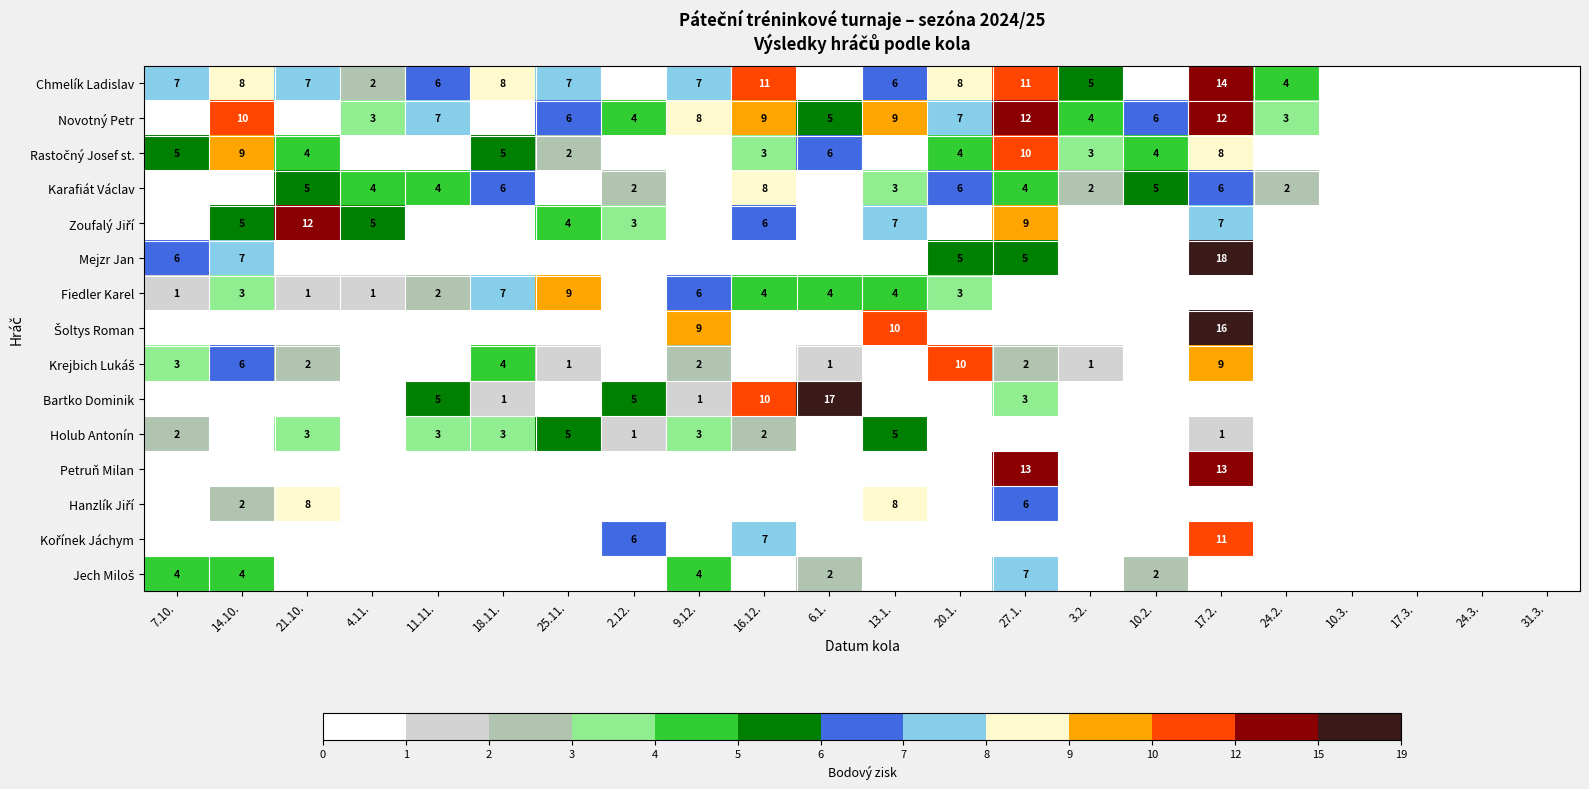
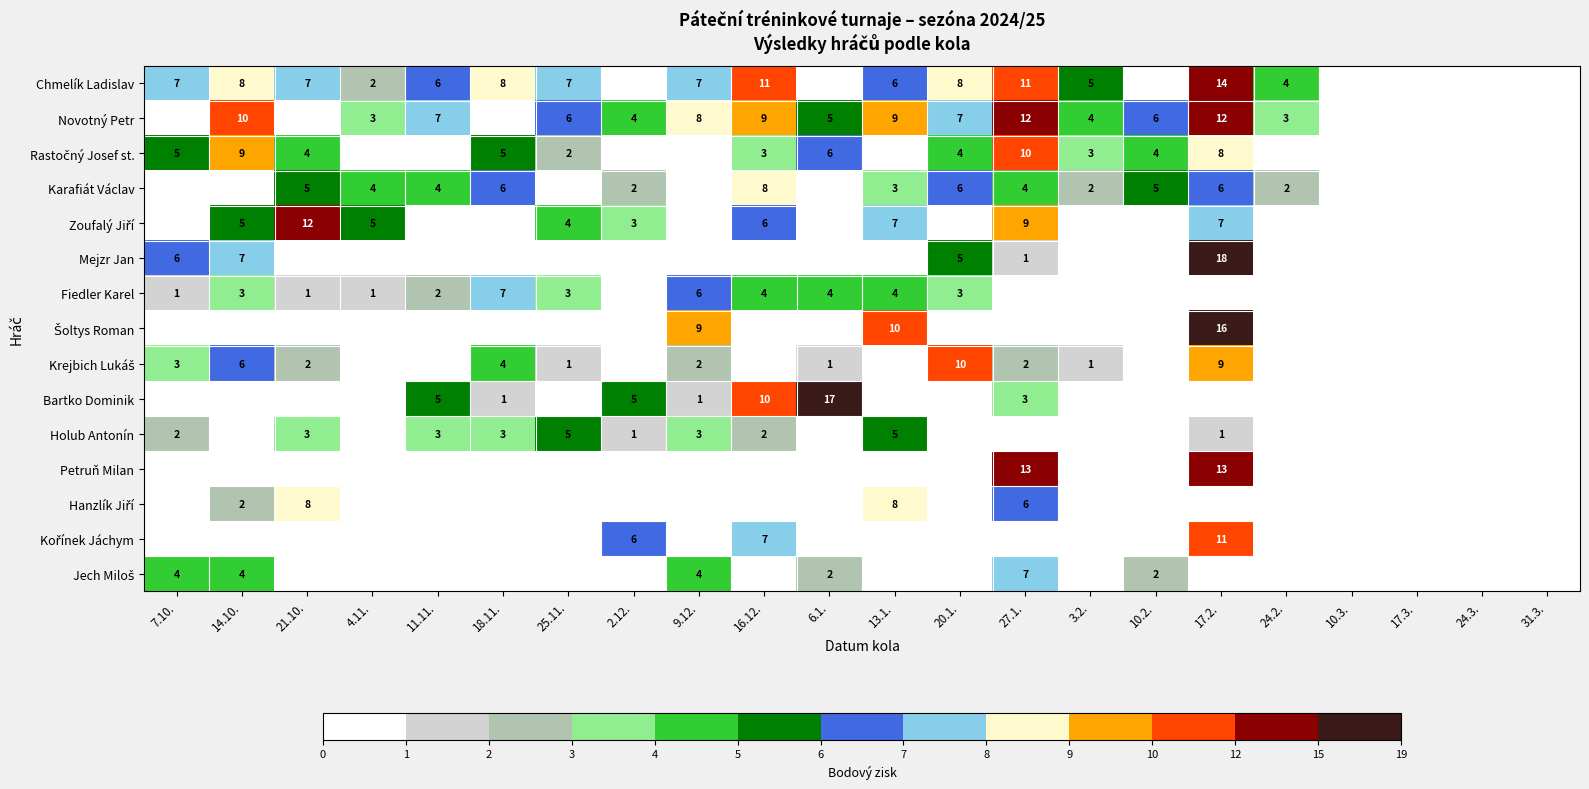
  {
    "Chmelík Ladislav": {
      "7.10.": 7,
      "14.10.": 8,
      "21.10.": 7,
      "4.11.": 2,
      "11.11.": 6,
      "18.11.": 8,
      "25.11.": 7,
      "9.12.": 7,
      "16.12.": 11,
      "13.1.": 6,
      "20.1.": 8,
      "27.1.": 11,
      "3.2.": 5,
      "17.2.": 14,
      "24.2.": 4
    },
    "Novotný Petr": {
      "14.10.": 10,
      "4.11.": 3,
      "11.11.": 7,
      "25.11.": 6,
      "2.12.": 4,
      "9.12.": 8,
      "16.12.": 9,
      "6.1.": 5,
      "13.1.": 9,
      "20.1.": 7,
      "27.1.": 12,
      "3.2.": 4,
      "10.2.": 6,
      "17.2.": 12,
      "24.2.": 3
    },
    "Rastočný Josef st.": {
      "7.10.": 5,
      "14.10.": 9,
      "21.10.": 4,
      "18.11.": 5,
      "25.11.": 2,
      "16.12.": 3,
      "6.1.": 6,
      "20.1.": 4,
      "27.1.": 10,
      "3.2.": 3,
      "10.2.": 4,
      "17.2.": 8
    },
    "Karafiát Václav": {
      "21.10.": 5,
      "4.11.": 4,
      "11.11.": 4,
      "18.11.": 6,
      "2.12.": 2,
      "16.12.": 8,
      "13.1.": 3,
      "20.1.": 6,
      "27.1.": 4,
      "3.2.": 2,
      "10.2.": 5,
      "17.2.": 6,
      "24.2.": 2
    },
    "Zoufalý Jiří": {
      "14.10.": 5,
      "21.10.": 12,
      "4.11.": 5,
      "25.11.": 4,
      "2.12.": 3,
      "16.12.": 6,
      "13.1.": 7,
      "27.1.": 9,
      "17.2.": 7
    },
    "Mejzr Jan": {
      "7.10.": 6,
      "14.10.": 7,
      "20.1.": 5,
-     "27.1.": 5,
+     "27.1.": 1,
      "17.2.": 18
    },
    "Fiedler Karel": {
      "7.10.": 1,
      "14.10.": 3,
      "21.10.": 1,
      "4.11.": 1,
      "11.11.": 2,
      "18.11.": 7,
-     "25.11.": 9,
+     "25.11.": 3,
      "9.12.": 6,
      "16.12.": 4,
      "6.1.": 4,
      "13.1.": 4,
      "20.1.": 3
    },
    "Šoltys Roman": {
      "9.12.": 9,
      "13.1.": 10,
      "17.2.": 16
    },
    "Krejbich Lukáš": {
      "7.10.": 3,
      "14.10.": 6,
      "21.10.": 2,
      "18.11.": 4,
      "25.11.": 1,
      "9.12.": 2,
      "6.1.": 1,
      "20.1.": 10,
      "27.1.": 2,
      "3.2.": 1,
      "17.2.": 9
    },
    "Bartko Dominik": {
      "11.11.": 5,
      "18.11.": 1,
      "2.12.": 5,
      "9.12.": 1,
      "16.12.": 10,
      "6.1.": 17,
      "27.1.": 3
    },
    "Holub Antonín": {
      "7.10.": 2,
      "21.10.": 3,
      "11.11.": 3,
      "18.11.": 3,
      "25.11.": 5,
      "2.12.": 1,
      "9.12.": 3,
      "16.12.": 2,
      "13.1.": 5,
      "17.2.": 1
    },
    "Petruň Milan": {
      "27.1.": 13,
      "17.2.": 13
    },
    "Hanzlík Jiří": {
      "14.10.": 2,
      "21.10.": 8,
      "13.1.": 8,
      "27.1.": 6
    },
    "Kořínek Jáchym": {
      "2.12.": 6,
      "16.12.": 7,
      "17.2.": 11
    },
    "Jech Miloš": {
      "7.10.": 4,
      "14.10.": 4,
      "9.12.": 4,
      "6.1.": 2,
      "27.1.": 7,
      "10.2.": 2
    }
  }
